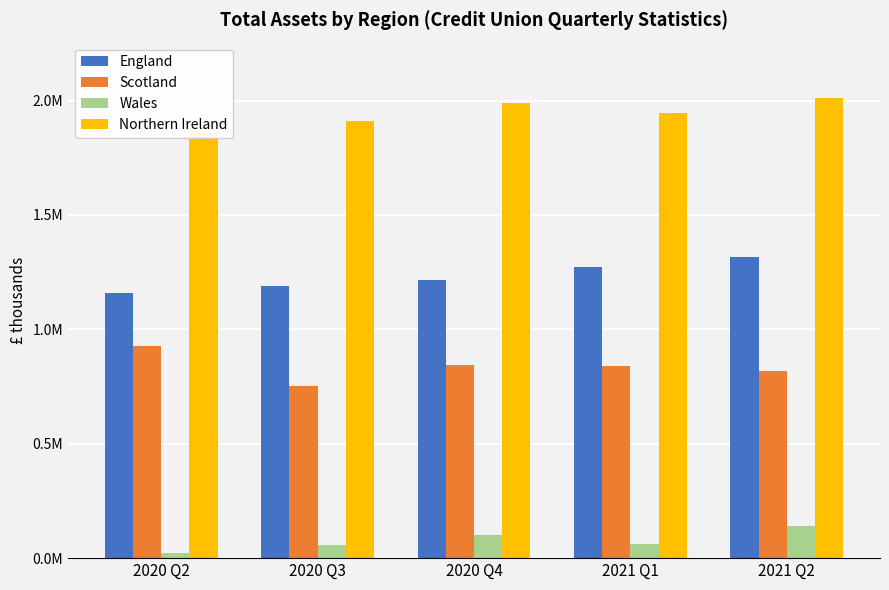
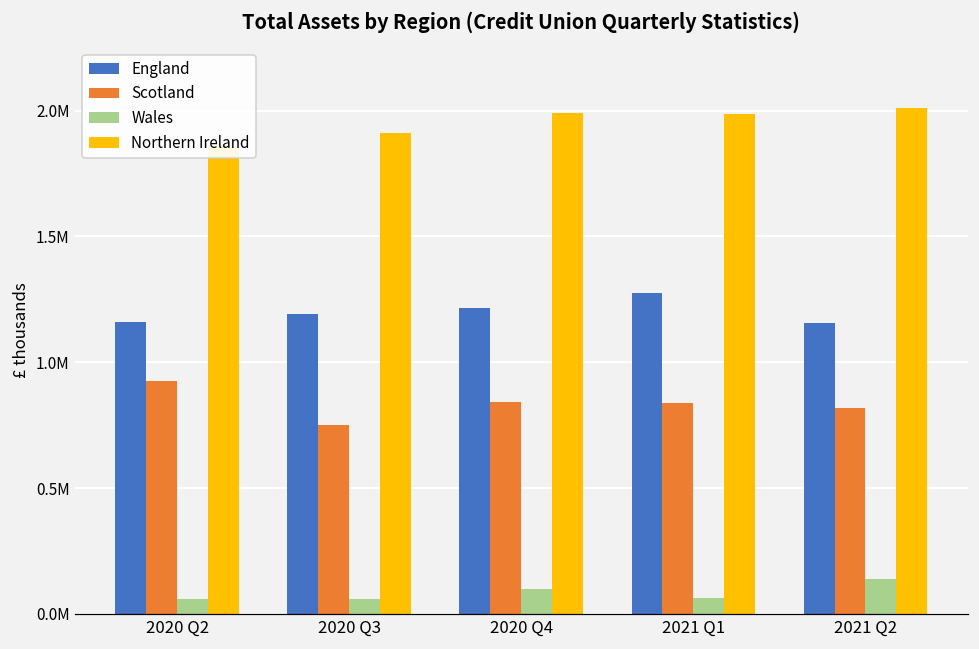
  {
    "England": {
      "2020 Q2": 1160000,
      "2020 Q3": 1190000,
      "2020 Q4": 1220000,
      "2021 Q1": 1270000,
-     "2021 Q2": 1320000
+     "2021 Q2": 1160000
    },
    "Scotland": {
      "2020 Q2": 930000,
      "2020 Q3": 750000,
      "2020 Q4": 840000,
      "2021 Q1": 840000,
      "2021 Q2": 820000
    },
    "Wales": {
-     "2020 Q2": 20000,
+     "2020 Q2": 60000,
      "2020 Q3": 60000,
      "2020 Q4": 100000,
      "2021 Q1": 60000,
      "2021 Q2": 140000
    },
    "Northern Ireland": {
      "2020 Q3": 1910000,
      "2020 Q4": 1990000,
-     "2021 Q1": 1950000,
+     "2021 Q1": 1990000,
      "2021 Q2": 2010000
    }
  }
